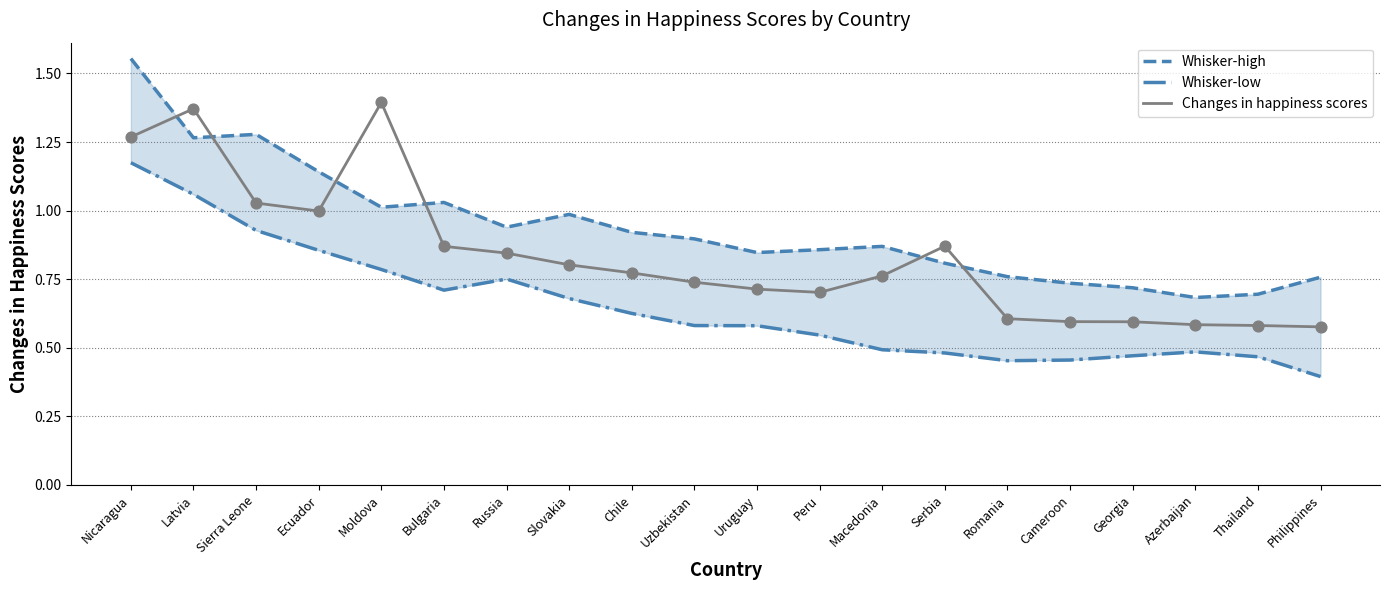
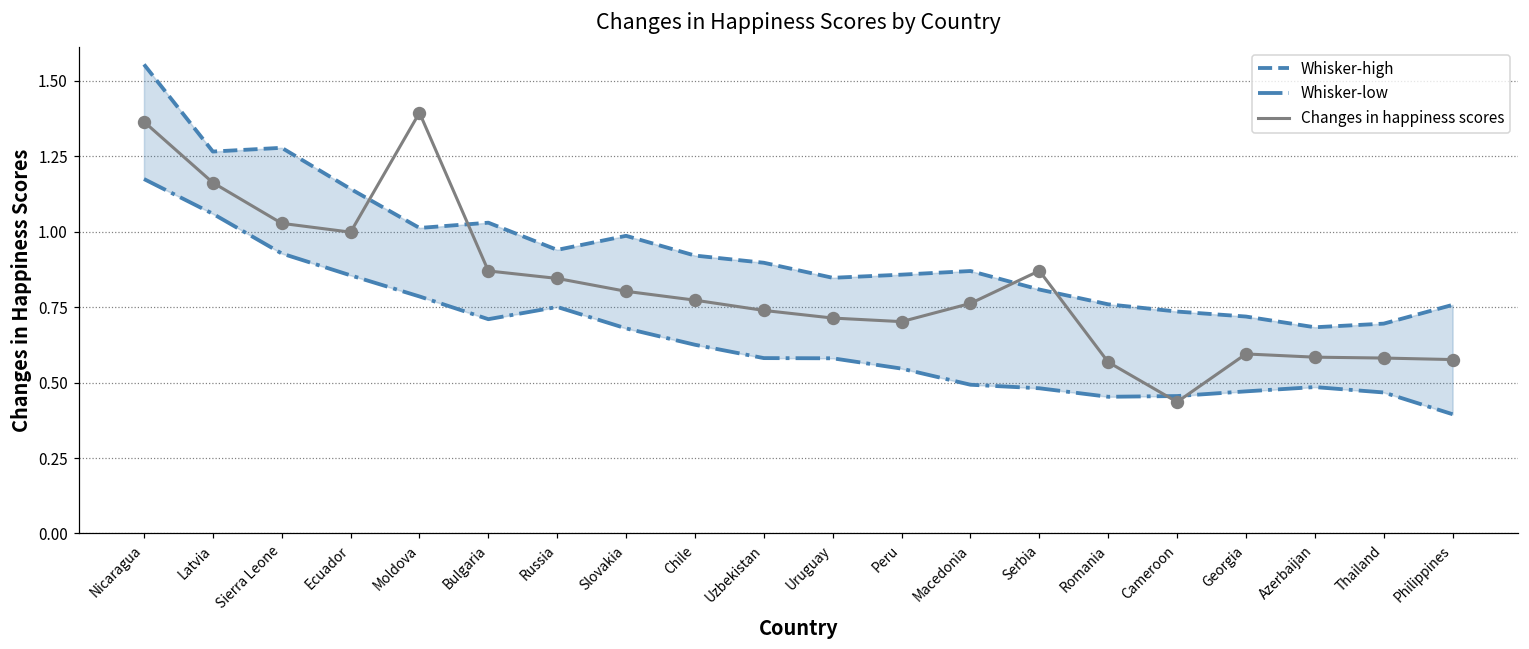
  {
    "Changes in happiness scores": {
-     "Nicaragua": 1.27,
-     "Latvia": 1.37,
+     "Nicaragua": 1.36,
+     "Latvia": 1.16,
      "Sierra Leone": 1.03,
      "Ecuador": 1.00,
      "Moldova": 1.39,
      "Bulgaria": 0.87,
      "Russia": 0.85,
      "Slovakia": 0.80,
      "Chile": 0.77,
      "Uzbekistan": 0.74,
      "Uruguay": 0.71,
      "Peru": 0.70,
      "Macedonia": 0.76,
      "Serbia": 0.87,
-     "Romania": 0.61,
-     "Cameroon": 0.60,
+     "Romania": 0.57,
+     "Cameroon": 0.44,
      "Georgia": 0.59,
      "Azerbaijan": 0.58,
      "Thailand": 0.58,
      "Philippines": 0.58
    }
  }
